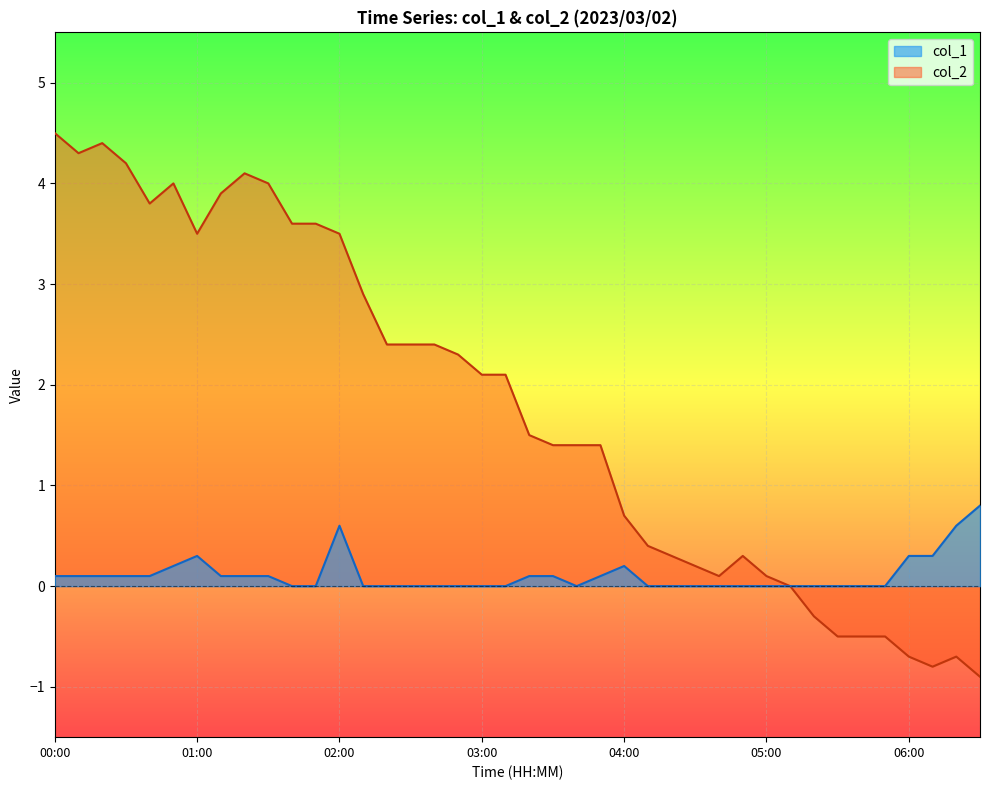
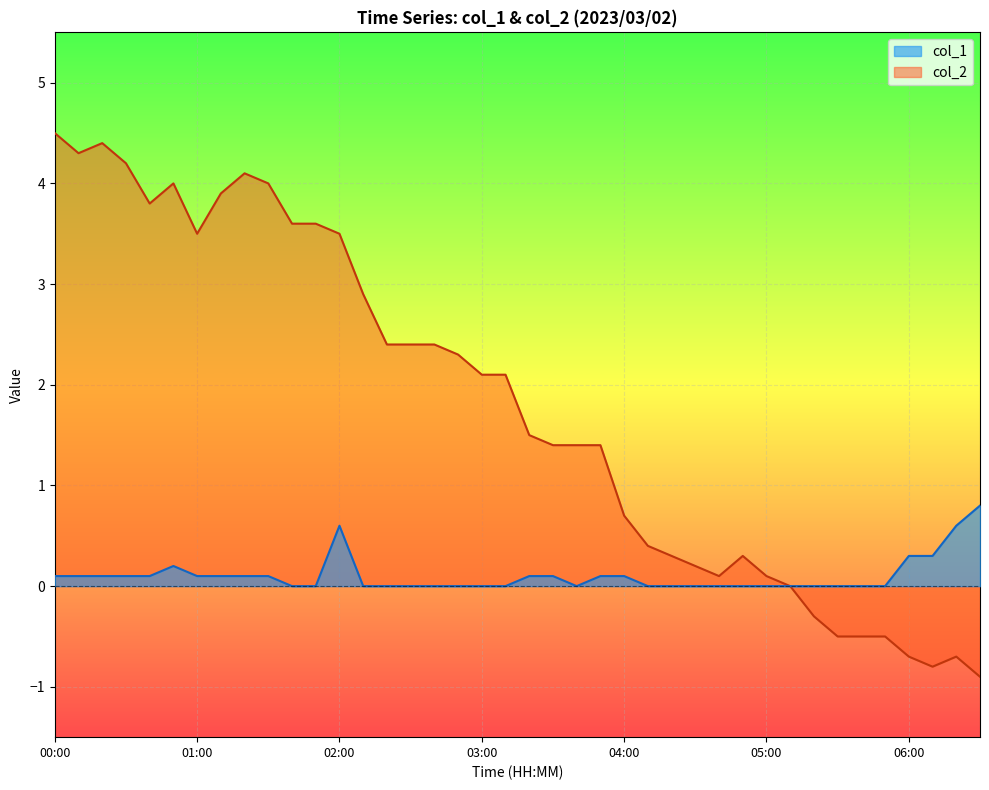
  {
    "col_1": {
      "00:00": 0.1,
-     "01:00": 0.3,
+     "01:00": 0.1,
      "02:00": 0.6,
      "03:00": 0.0,
-     "04:00": 0.2,
+     "04:00": 0.1,
      "05:00": 0.0,
      "06:00": 0.3
    }
  }
